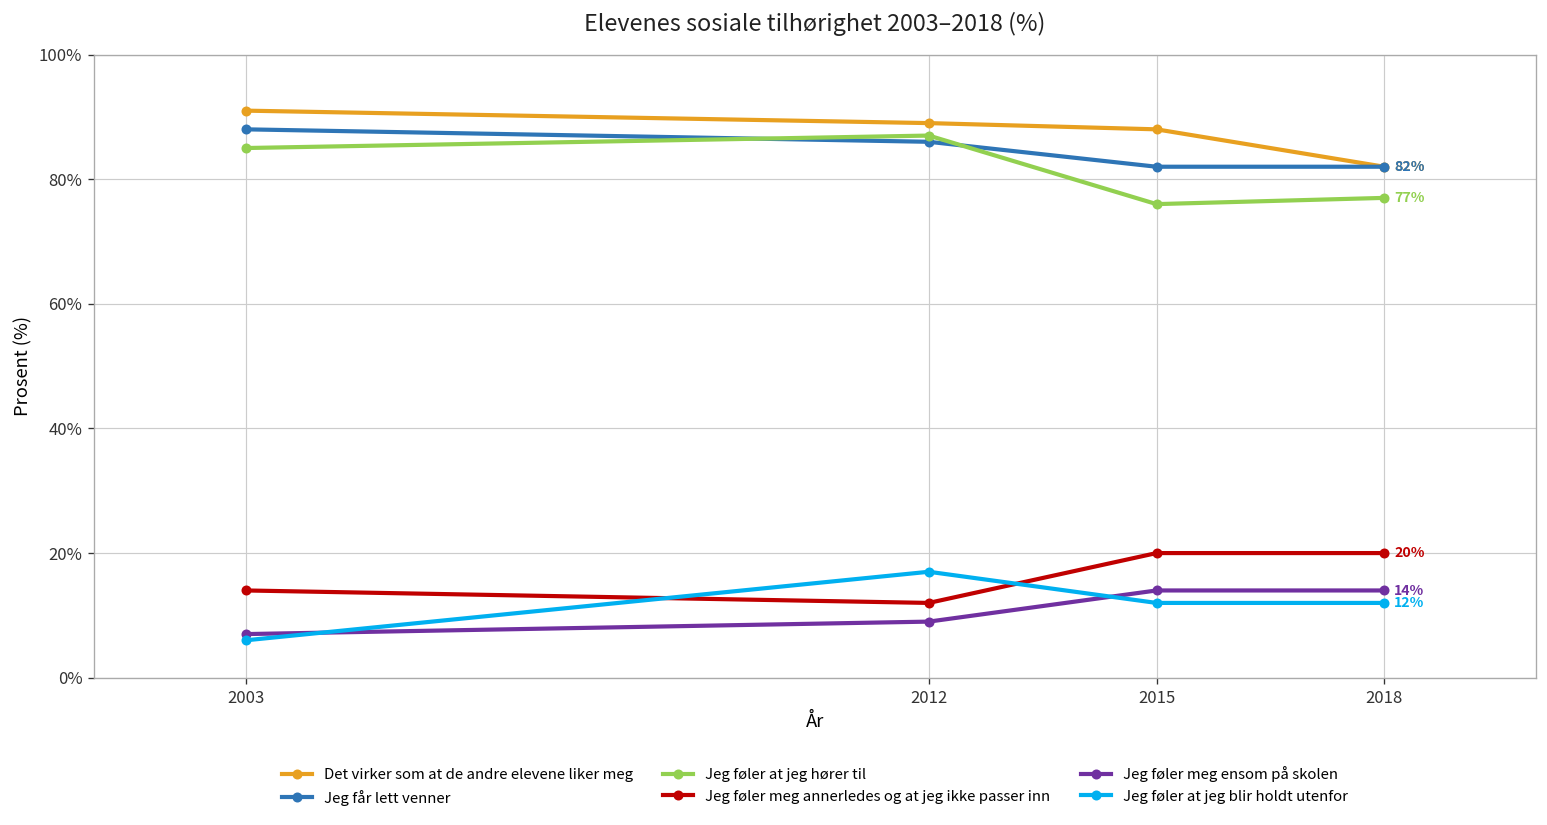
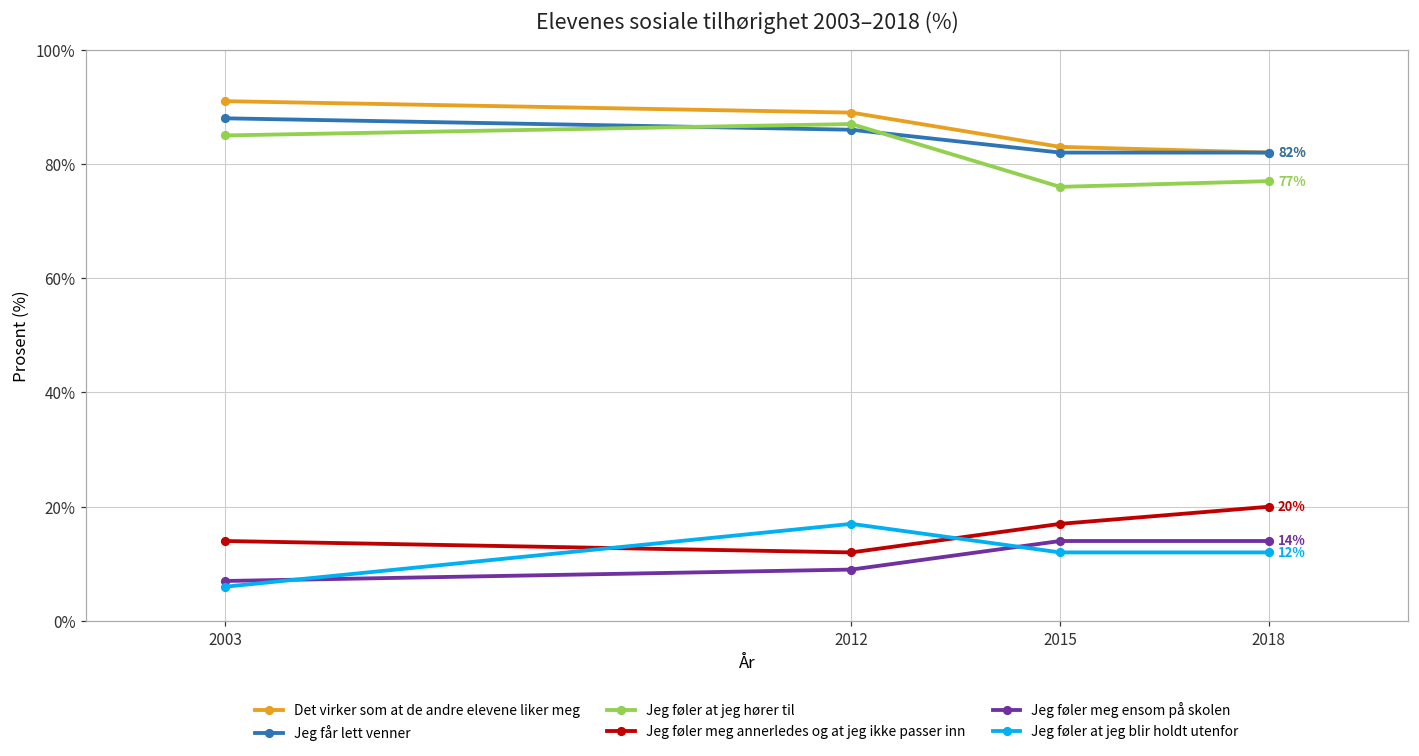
  {
    "Det virker som at de andre elevene liker meg": {
      "2003": "91%",
      "2012": "89%",
-     "2015": "88%"
+     "2015": "83%"
    },
    "Jeg får lett venner": {
      "2003": "88%",
      "2012": "86%",
      "2015": "82%"
    },
    "Jeg føler at jeg hører til": {
      "2018": "77%"
    },
    "Jeg føler meg annerledes og at jeg ikke passer inn": {
      "2003": "14%",
      "2012": "12%",
-     "2015": "20%"
+     "2015": "17%"
    },
    "Jeg føler meg ensom på skolen": {
      "2003": "7%",
      "2012": "9%",
      "2015": "14%"
    },
    "Jeg føler at jeg blir holdt utenfor": {
      "2003": "6%",
      "2012": "17%",
      "2015": "12%"
    }
  }
